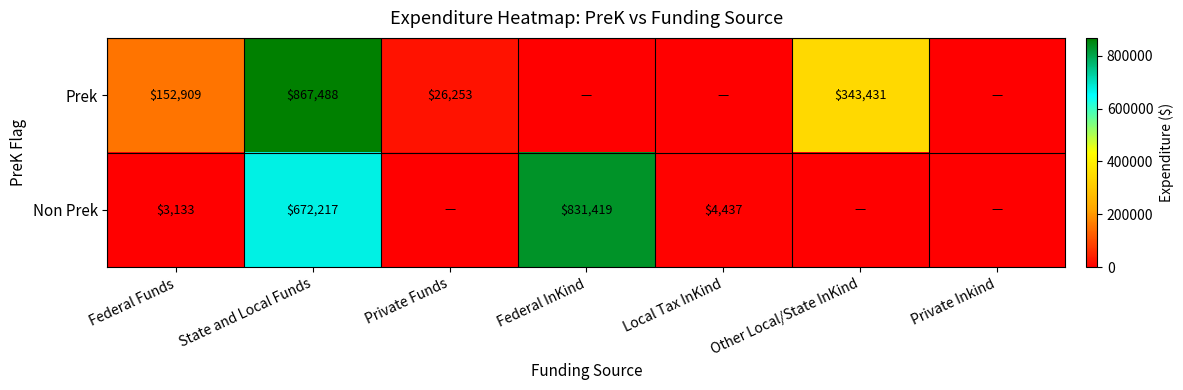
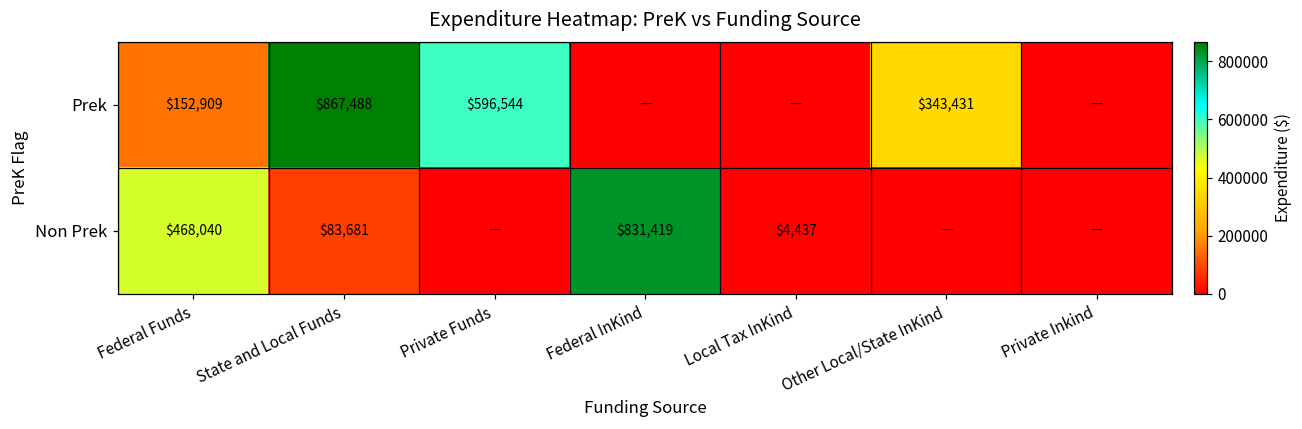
  {
    "Prek": {
      "Federal Funds": "$152,909",
      "State and Local Funds": "$867,488",
-     "Private Funds": "$26,253",
+     "Private Funds": "$596,544",
      "Other Local/State InKind": "$343,431"
    },
    "Non Prek": {
-     "Federal Funds": "$3,133",
-     "State and Local Funds": "$672,217",
+     "Federal Funds": "$468,040",
+     "State and Local Funds": "$83,681",
      "Federal InKind": "$831,419",
      "Local Tax InKind": "$4,437"
    }
  }
